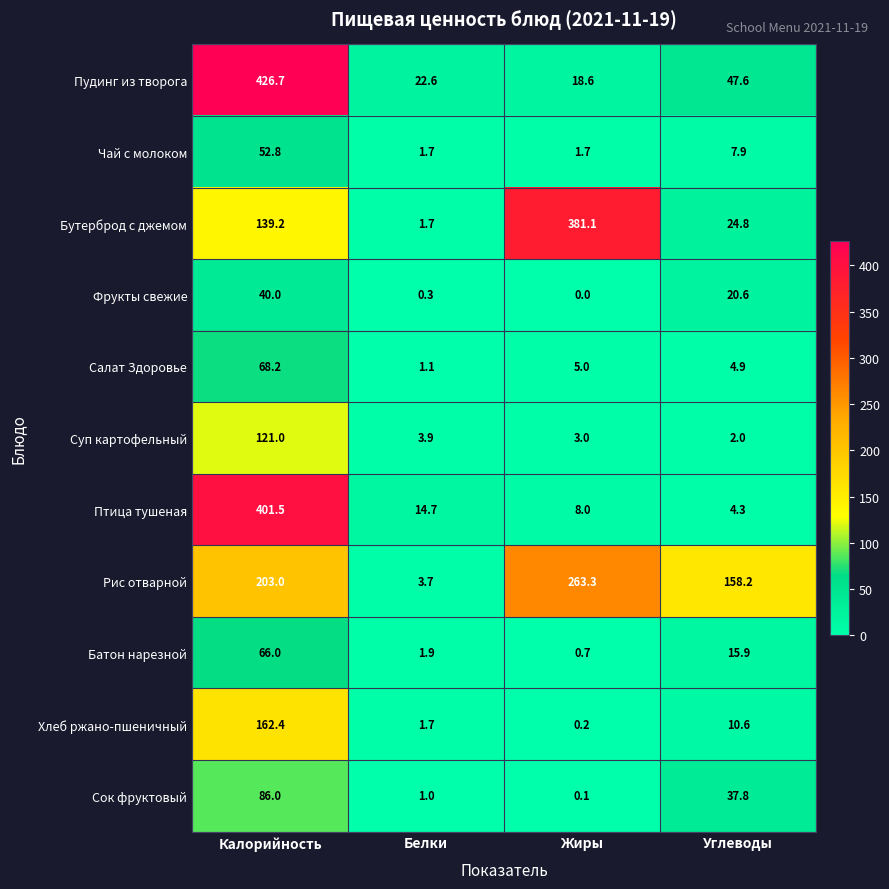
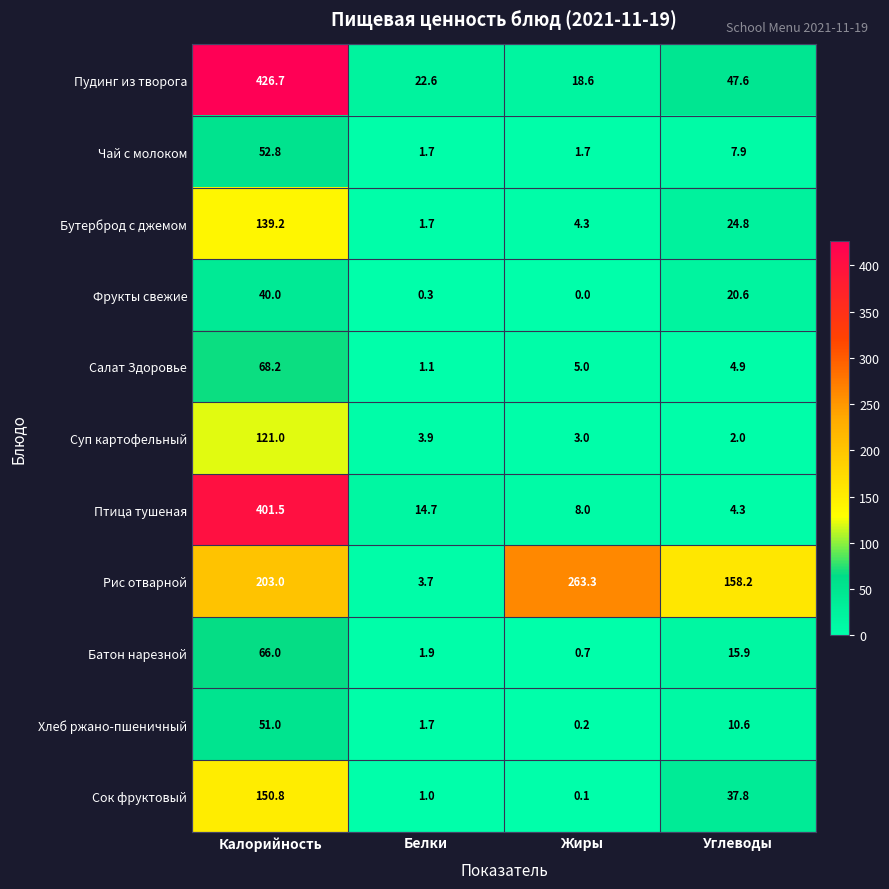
  {
    "Пудинг из творога": {
      "Калорийность": 426.7,
      "Белки": 22.6,
      "Жиры": 18.6,
      "Углеводы": 47.6
    },
    "Чай с молоком": {
      "Калорийность": 52.8,
      "Белки": 1.7,
      "Жиры": 1.7,
      "Углеводы": 7.9
    },
    "Бутерброд с джемом": {
      "Калорийность": 139.2,
      "Белки": 1.7,
-     "Жиры": 381.1,
+     "Жиры": 4.3,
      "Углеводы": 24.8
    },
    "Фрукты свежие": {
      "Калорийность": 40.0,
      "Белки": 0.3,
      "Жиры": 0.0,
      "Углеводы": 20.6
    },
    "Салат Здоровье": {
      "Калорийность": 68.2,
      "Белки": 1.1,
      "Жиры": 5.0,
      "Углеводы": 4.9
    },
    "Суп картофельный": {
      "Калорийность": 121.0,
      "Белки": 3.9,
      "Жиры": 3.0,
      "Углеводы": 2.0
    },
    "Птица тушеная": {
      "Калорийность": 401.5,
      "Белки": 14.7,
      "Жиры": 8.0,
      "Углеводы": 4.3
    },
    "Рис отварной": {
      "Калорийность": 203.0,
      "Белки": 3.7,
      "Жиры": 263.3,
      "Углеводы": 158.2
    },
    "Батон нарезной": {
      "Калорийность": 66.0,
      "Белки": 1.9,
      "Жиры": 0.7,
      "Углеводы": 15.9
    },
    "Хлеб ржано-пшеничный": {
-     "Калорийность": 162.4,
+     "Калорийность": 51.0,
      "Белки": 1.7,
      "Жиры": 0.2,
      "Углеводы": 10.6
    },
    "Сок фруктовый": {
-     "Калорийность": 86.0,
+     "Калорийность": 150.8,
      "Белки": 1.0,
      "Жиры": 0.1,
      "Углеводы": 37.8
    }
  }
